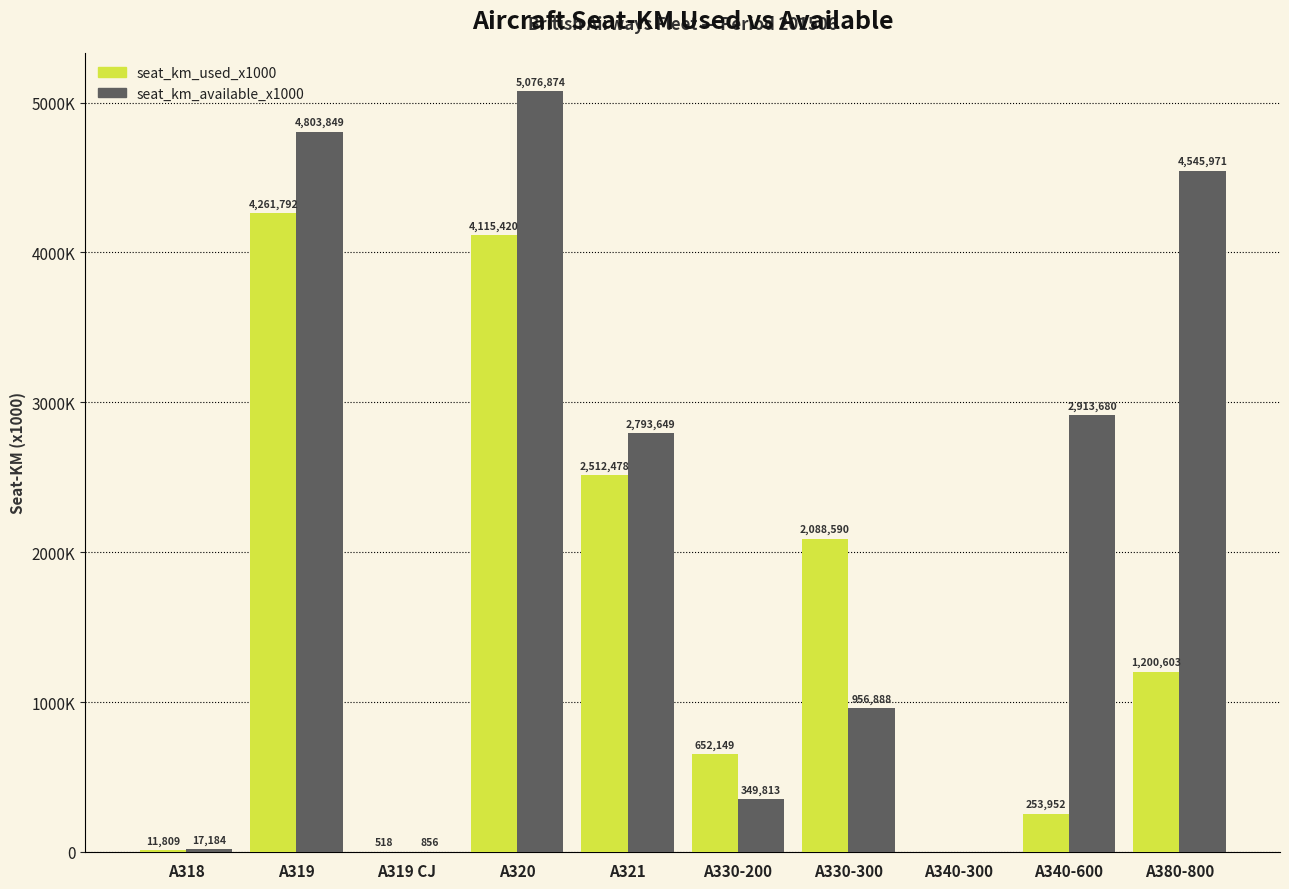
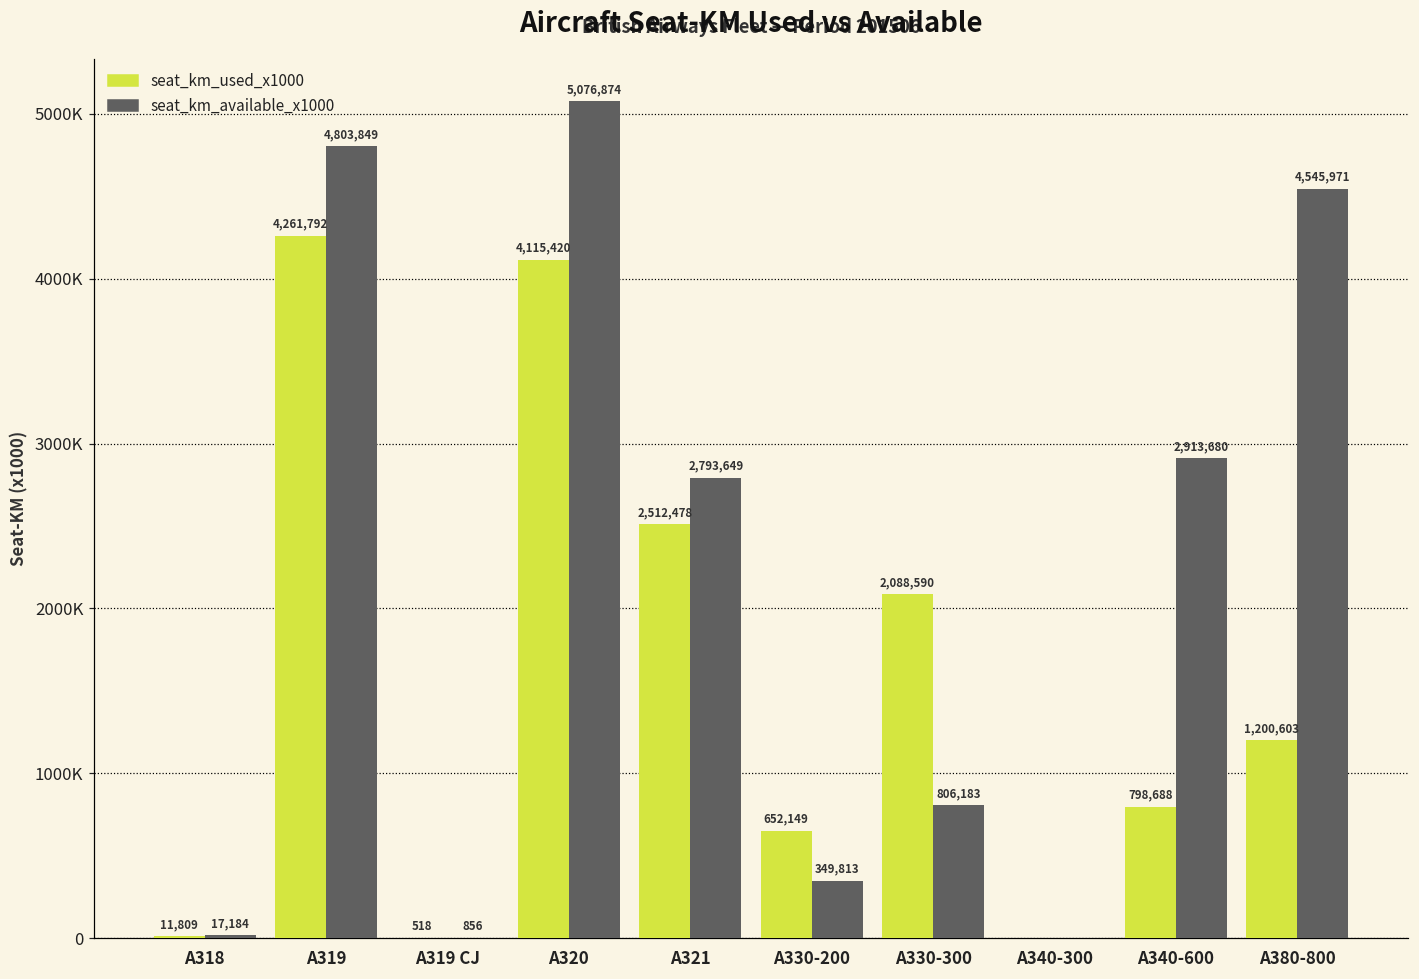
  {
    "seat_km_used_x1000": {
      "A318": "11,809",
      "A319": "4,261,792",
      "A319 CJ": "518",
      "A320": "4,115,420",
      "A321": "2,512,478",
      "A330-200": "652,149",
      "A330-300": "2,088,590",
-     "A340-600": "253,952",
+     "A340-600": "798,688",
      "A380-800": "1,200,603"
    },
    "seat_km_available_x1000": {
      "A318": "17,184",
      "A319": "4,803,849",
      "A319 CJ": "856",
      "A320": "5,076,874",
      "A321": "2,793,649",
      "A330-200": "349,813",
-     "A330-300": "956,888",
+     "A330-300": "806,183",
      "A340-600": "2,913,680",
      "A380-800": "4,545,971"
    }
  }
